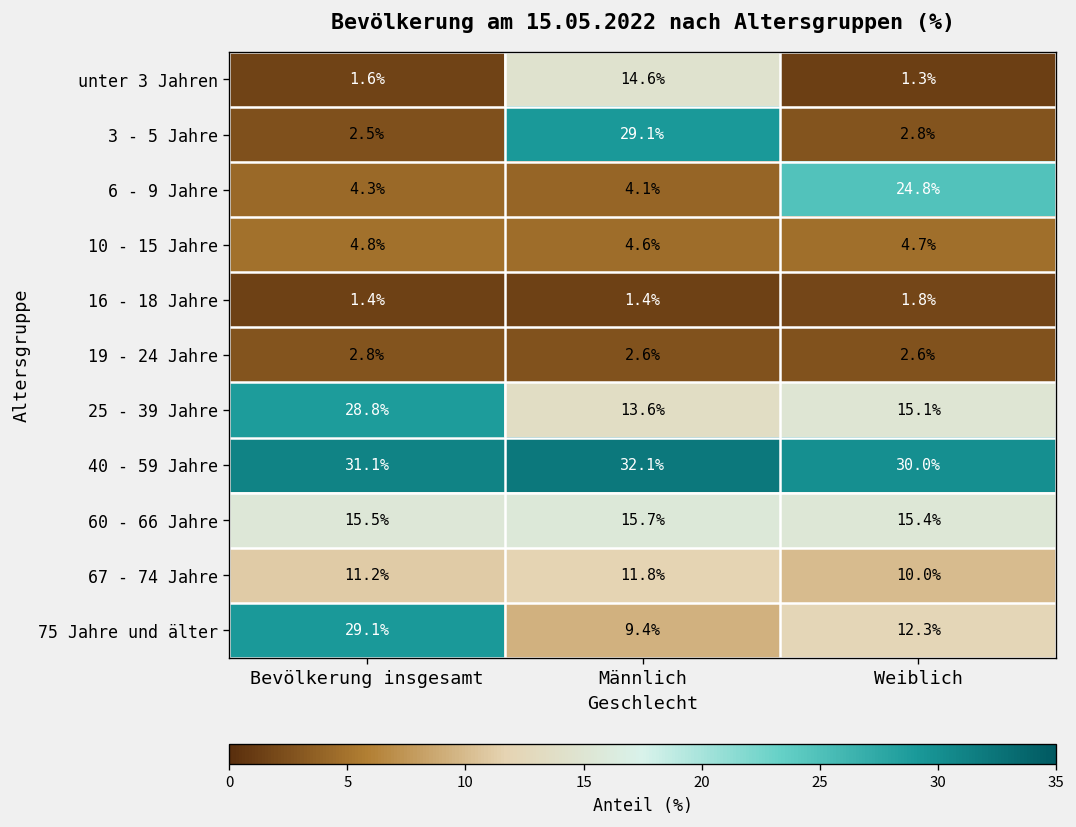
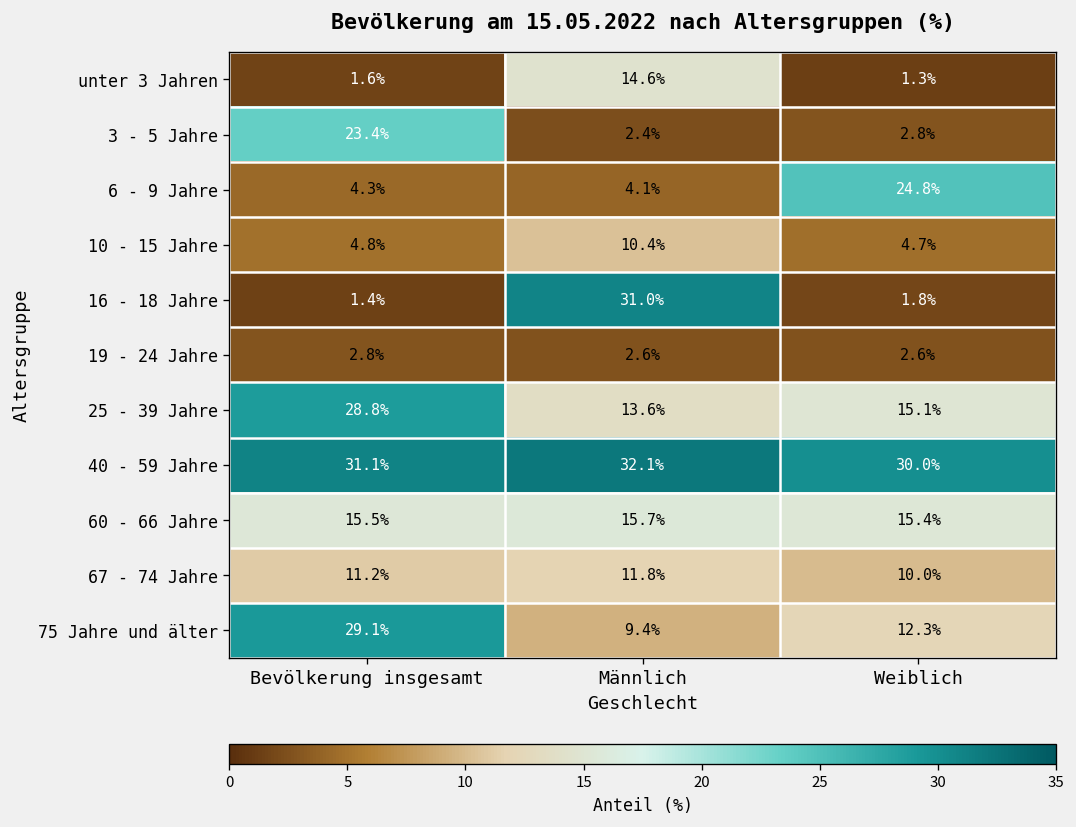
  {
    "unter 3 Jahren": {
      "Bevölkerung insgesamt": "1.6%",
      "Männlich": "14.6%",
      "Weiblich": "1.3%"
    },
    "3 - 5 Jahre": {
-     "Bevölkerung insgesamt": "2.5%",
-     "Männlich": "29.1%",
+     "Bevölkerung insgesamt": "23.4%",
+     "Männlich": "2.4%",
      "Weiblich": "2.8%"
    },
    "6 - 9 Jahre": {
      "Bevölkerung insgesamt": "4.3%",
      "Männlich": "4.1%",
      "Weiblich": "24.8%"
    },
    "10 - 15 Jahre": {
      "Bevölkerung insgesamt": "4.8%",
-     "Männlich": "4.6%",
+     "Männlich": "10.4%",
      "Weiblich": "4.7%"
    },
    "16 - 18 Jahre": {
      "Bevölkerung insgesamt": "1.4%",
-     "Männlich": "1.4%",
+     "Männlich": "31.0%",
      "Weiblich": "1.8%"
    },
    "19 - 24 Jahre": {
      "Bevölkerung insgesamt": "2.8%",
      "Männlich": "2.6%",
      "Weiblich": "2.6%"
    },
    "25 - 39 Jahre": {
      "Bevölkerung insgesamt": "28.8%",
      "Männlich": "13.6%",
      "Weiblich": "15.1%"
    },
    "40 - 59 Jahre": {
      "Bevölkerung insgesamt": "31.1%",
      "Männlich": "32.1%",
      "Weiblich": "30.0%"
    },
    "60 - 66 Jahre": {
      "Bevölkerung insgesamt": "15.5%",
      "Männlich": "15.7%",
      "Weiblich": "15.4%"
    },
    "67 - 74 Jahre": {
      "Bevölkerung insgesamt": "11.2%",
      "Männlich": "11.8%",
      "Weiblich": "10.0%"
    },
    "75 Jahre und älter": {
      "Bevölkerung insgesamt": "29.1%",
      "Männlich": "9.4%",
      "Weiblich": "12.3%"
    }
  }
